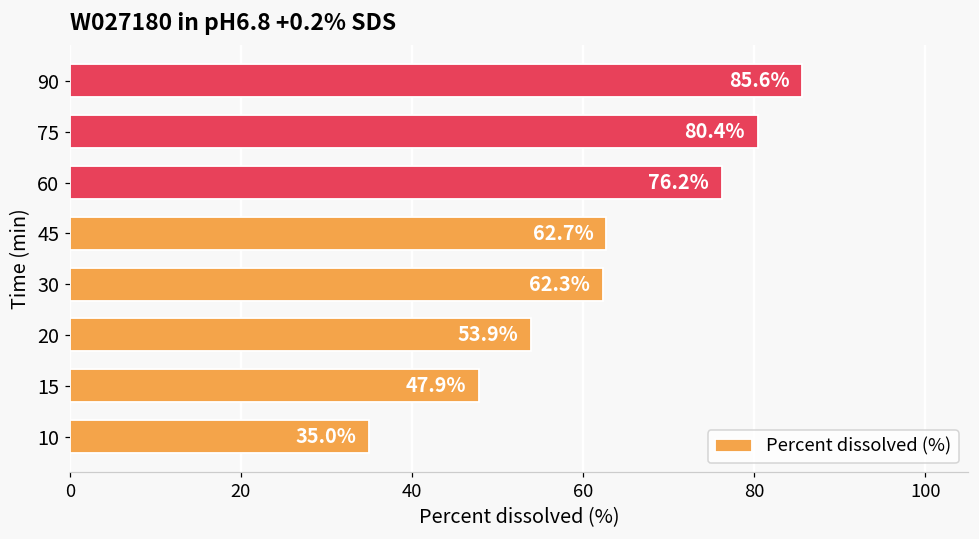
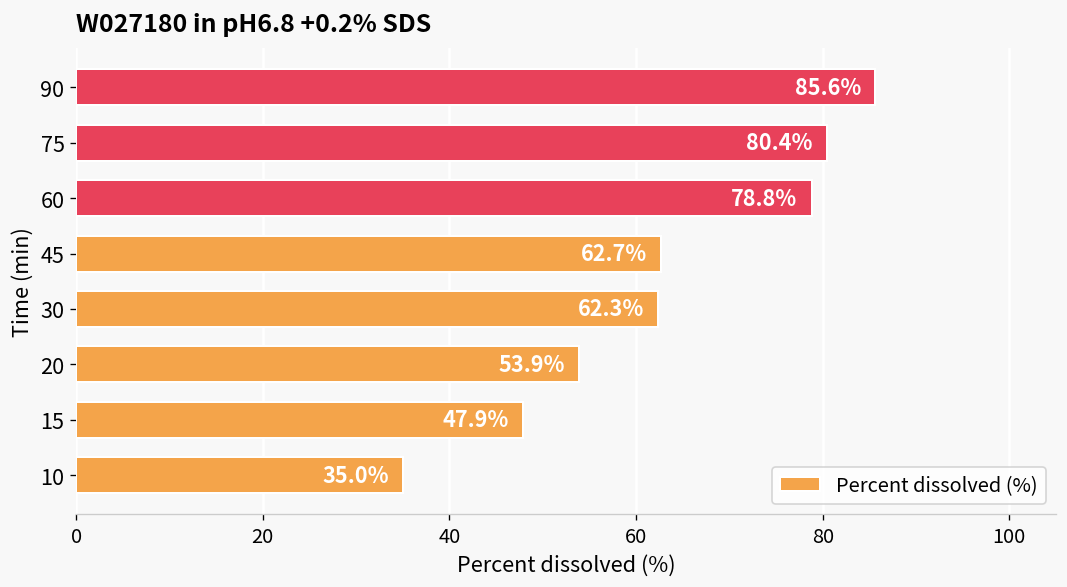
  {
    "90": "85.6%",
    "75": "80.4%",
-   "60": "76.2%",
+   "60": "78.8%",
    "45": "62.7%",
    "30": "62.3%",
    "20": "53.9%",
    "15": "47.9%",
    "10": "35.0%"
  }
